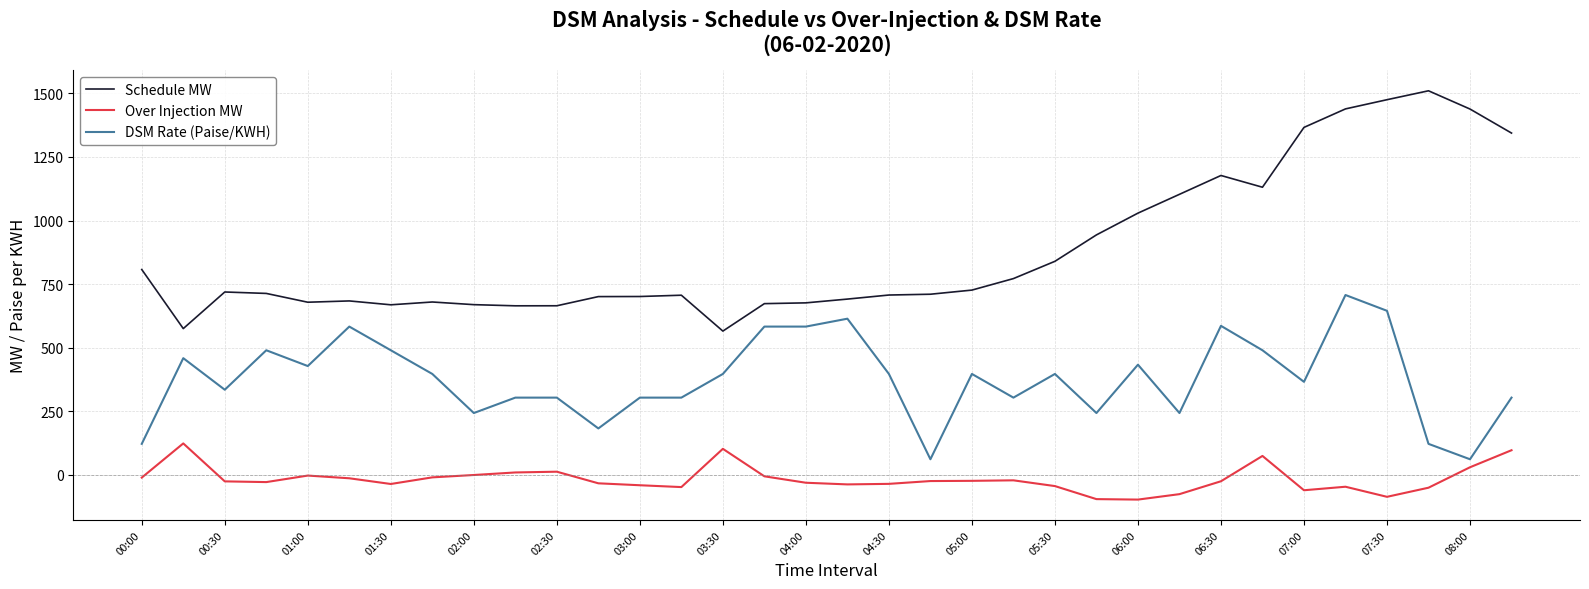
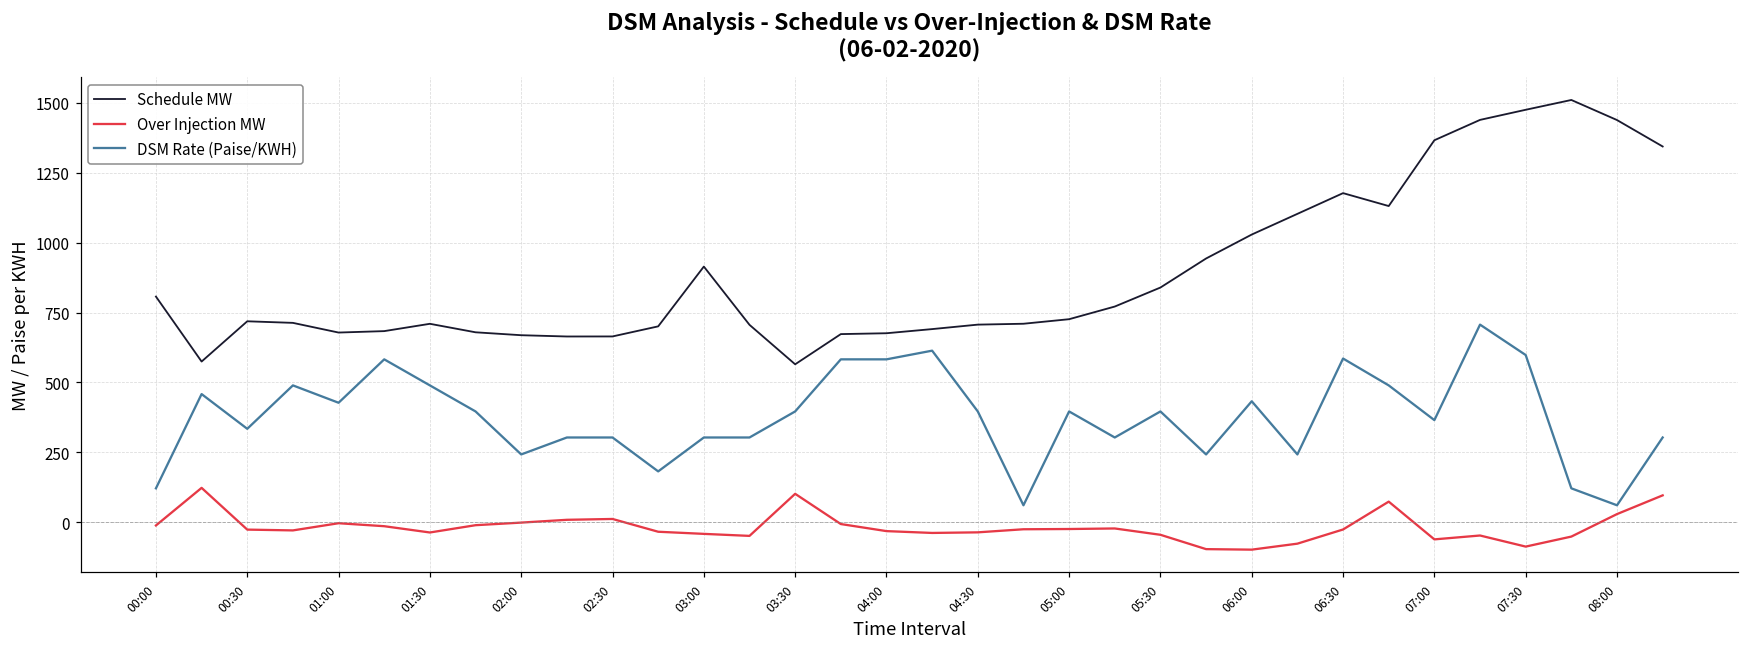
  {
    "Schedule MW": {
      "00:00": 810,
      "00:30": 720,
      "01:00": 680,
-     "01:30": 670,
+     "01:30": 710,
      "02:00": 670,
      "02:30": 660,
-     "03:00": 700,
+     "03:00": 910,
      "03:30": 560,
      "04:00": 680,
      "04:30": 710,
      "05:00": 730,
      "05:30": 840,
      "06:00": 1030,
      "06:30": 1180,
      "07:00": 1370,
      "07:30": 1480,
      "08:00": 1440
    },
    "Over Injection MW": {
      "00:00": -10,
      "00:30": -30,
      "01:00": 0,
      "01:30": -40,
      "02:00": 0,
      "02:30": 10,
      "03:00": -40,
      "03:30": 100,
      "04:00": -30,
      "04:30": -40,
      "05:00": -20,
      "05:30": -40,
      "06:00": -100,
      "06:30": -30,
      "07:00": -60,
      "07:30": -90,
      "08:00": 30
    },
    "DSM Rate (Paise/KWH)": {
      "00:00": 120,
      "00:30": 330,
      "01:00": 430,
      "01:30": 490,
      "02:00": 240,
      "02:30": 300,
      "03:00": 300,
      "03:30": 400,
      "04:00": 580,
      "04:30": 400,
      "05:00": 400,
      "05:30": 400,
      "06:00": 430,
      "06:30": 590,
      "07:00": 370,
-     "07:30": 640,
+     "07:30": 600,
      "08:00": 60
    }
  }
